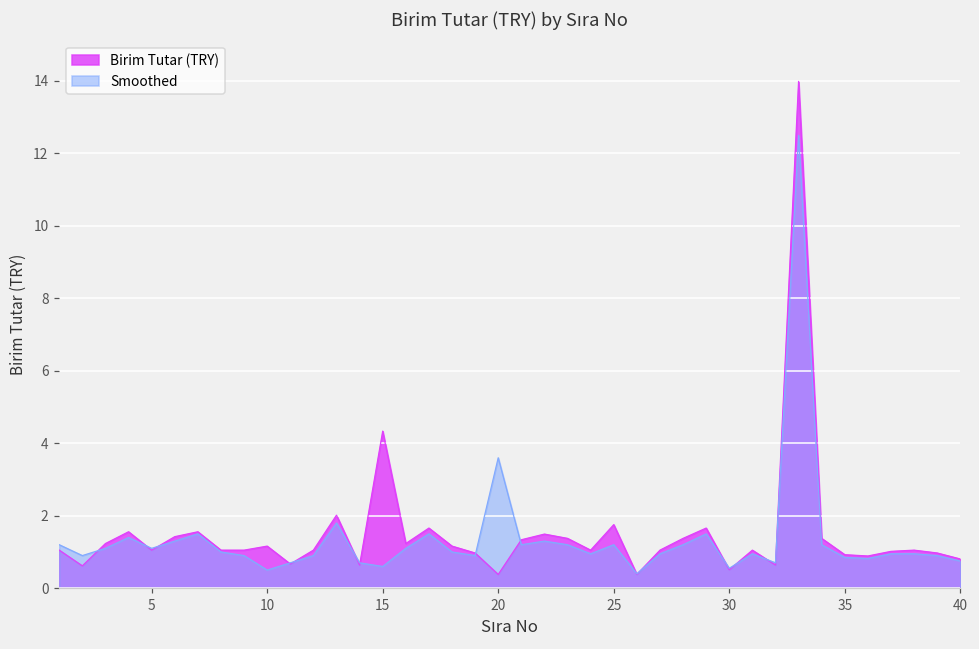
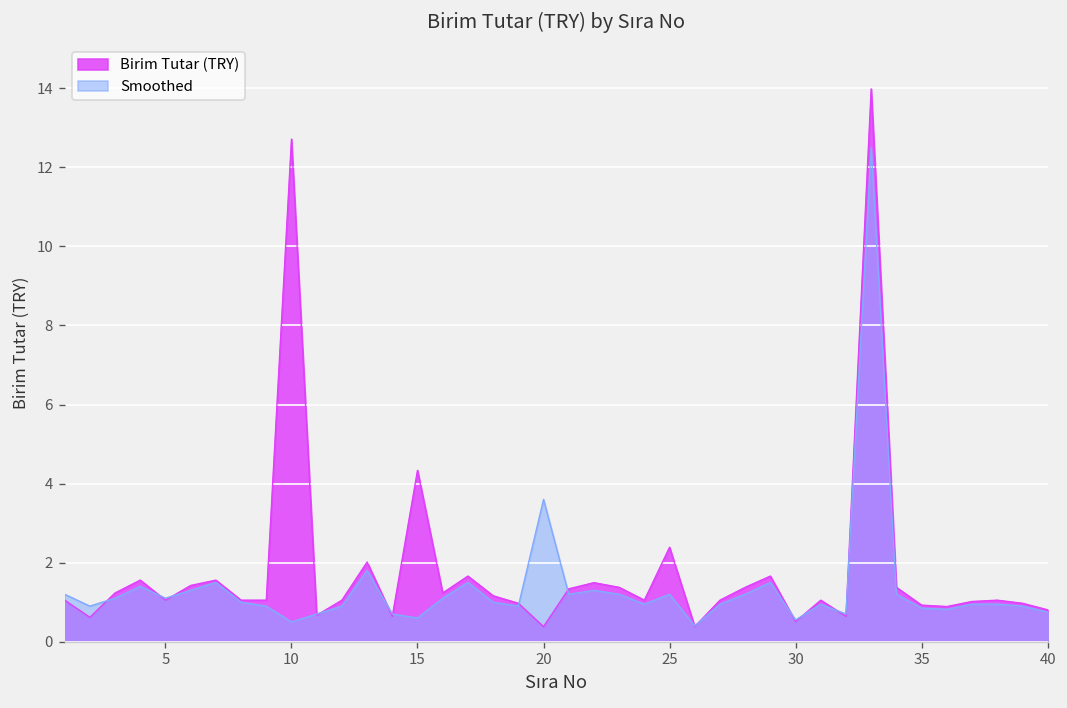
  {
    "Birim Tutar (TRY)": {
-     "10": 1.2,
+     "10": 12.7,
      "15": 4.3,
      "20": 0.4,
-     "25": 1.8
+     "25": 2.4
    },
    "Smoothed": {
      "10": 0.5,
      "15": 0.6,
      "20": 3.6,
      "25": 1.2
    }
  }
